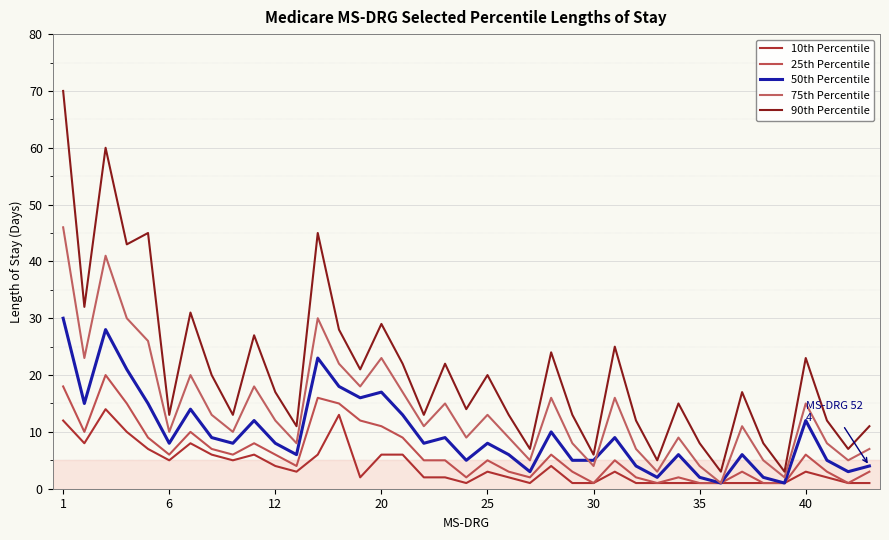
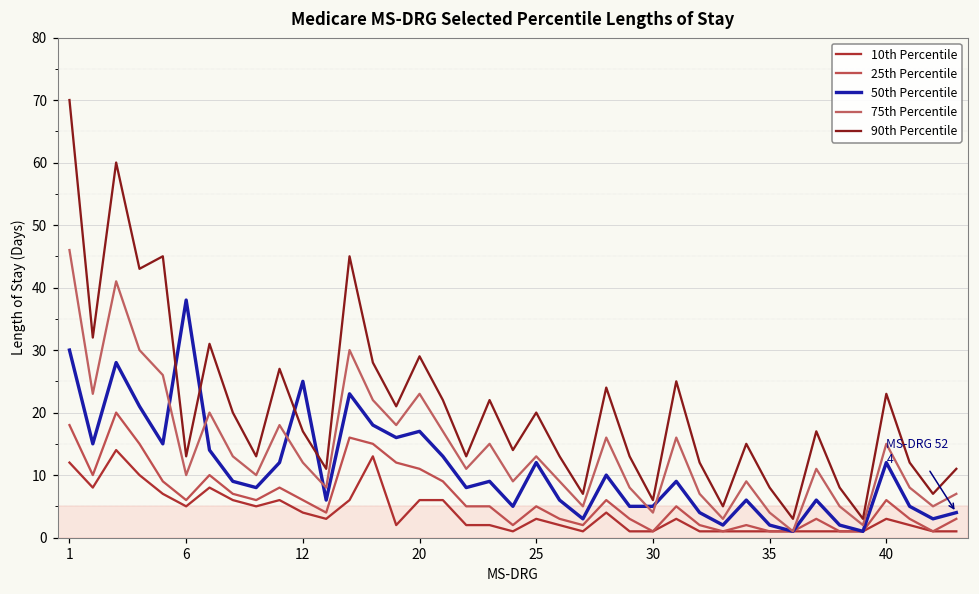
  {
    "50th Percentile": {
      "1": 30,
-     "6": 8,
-     "12": 8,
+     "6": 38,
+     "12": 25,
      "20": 17,
-     "25": 8,
+     "25": 12,
      "30": 5,
      "35": 2
    }
  }
